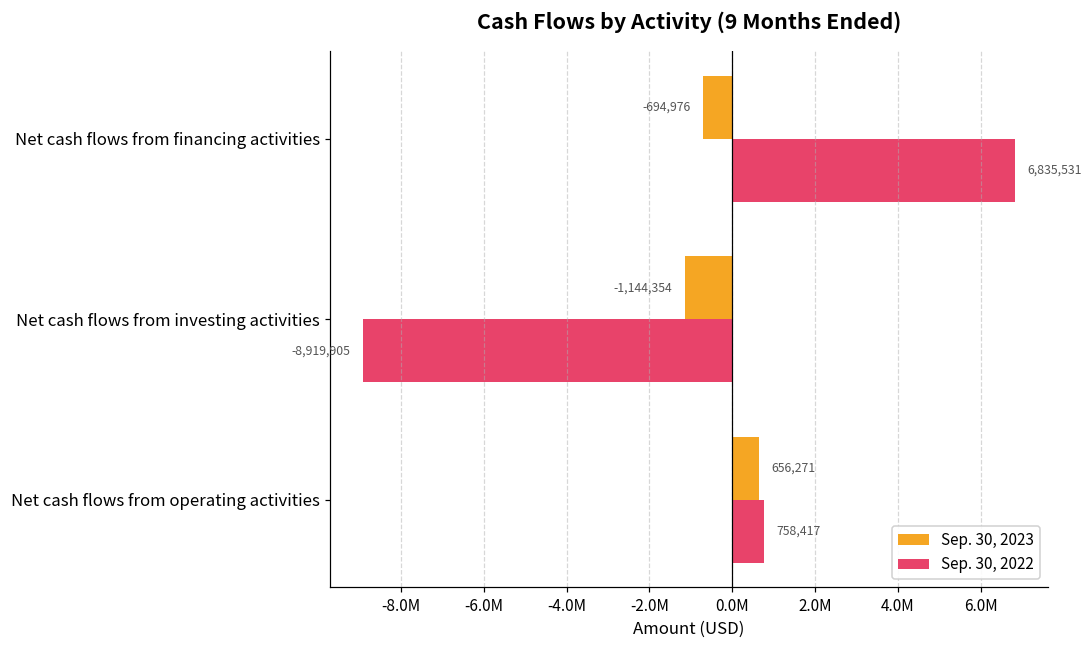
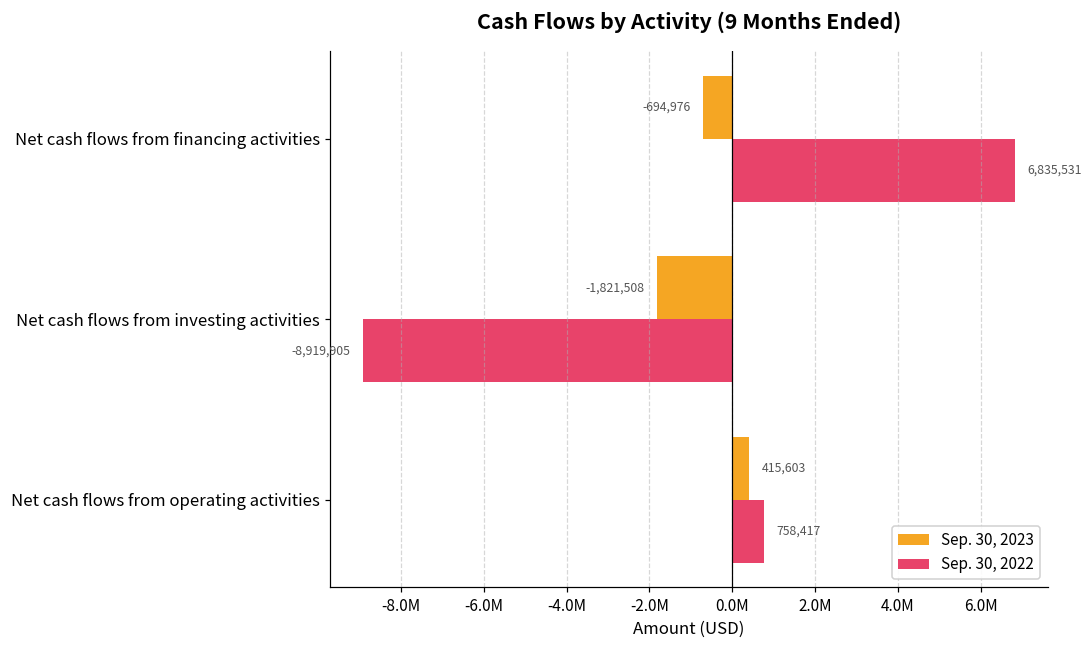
  {
    "Sep. 30, 2023": {
      "Net cash flows from financing activities": "-694,976",
-     "Net cash flows from investing activities": "-1,144,354",
-     "Net cash flows from operating activities": "656,271"
+     "Net cash flows from investing activities": "-1,821,508",
+     "Net cash flows from operating activities": "415,603"
    },
    "Sep. 30, 2022": {
      "Net cash flows from financing activities": "6,835,531",
      "Net cash flows from investing activities": "-8,919,905",
      "Net cash flows from operating activities": "758,417"
    }
  }
